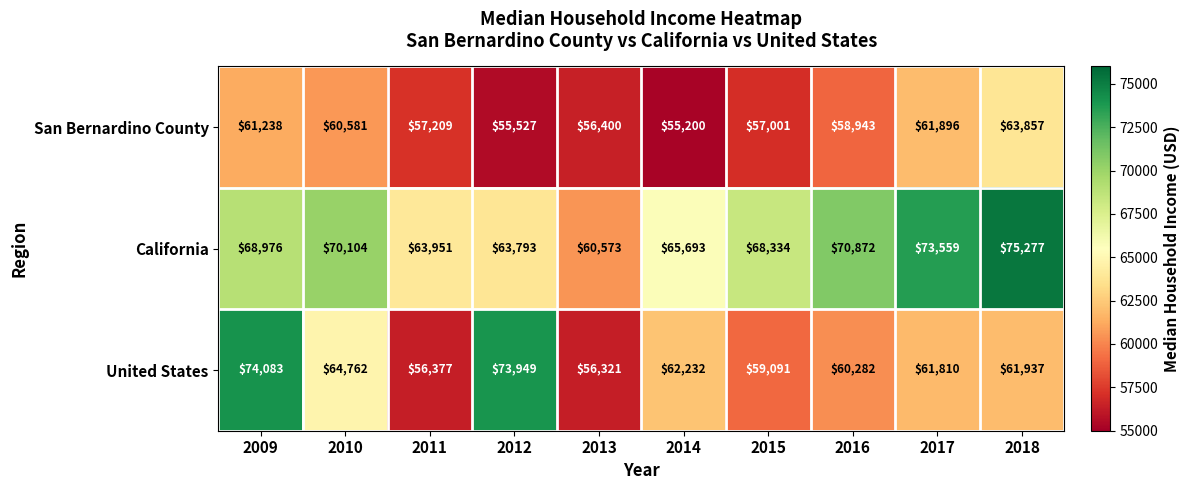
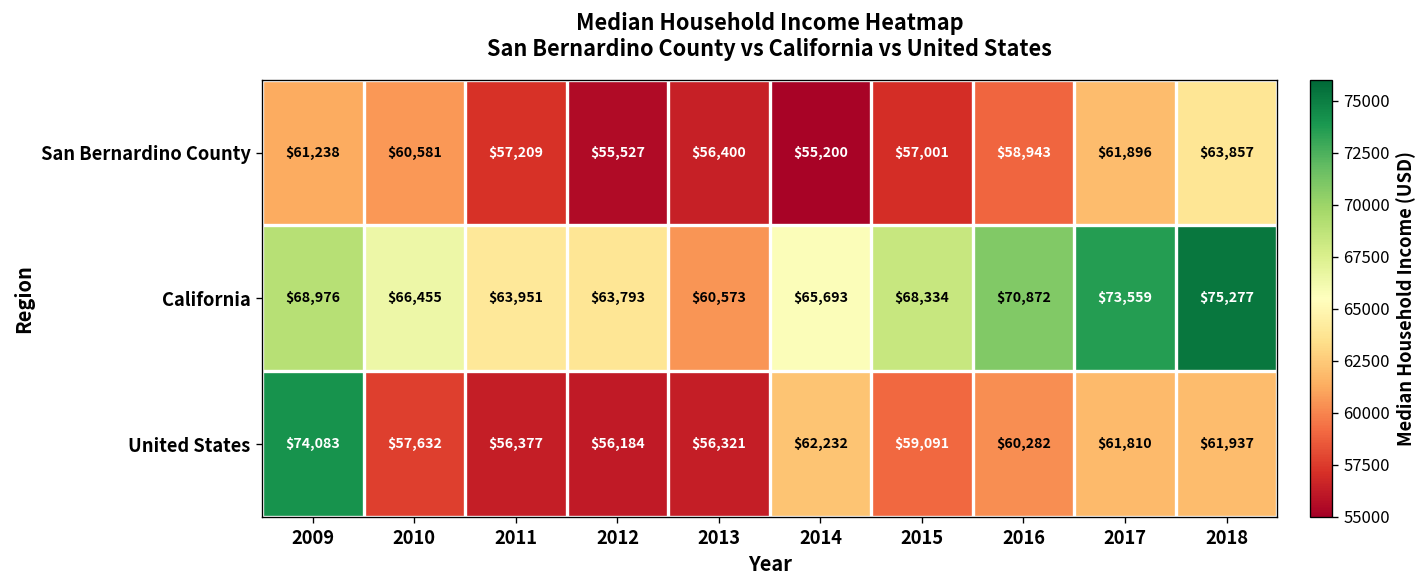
  {
    "San Bernardino County": {
      "2009": "$61,238",
      "2010": "$60,581",
      "2011": "$57,209",
      "2012": "$55,527",
      "2013": "$56,400",
      "2014": "$55,200",
      "2015": "$57,001",
      "2016": "$58,943",
      "2017": "$61,896",
      "2018": "$63,857"
    },
    "California": {
      "2009": "$68,976",
-     "2010": "$70,104",
+     "2010": "$66,455",
      "2011": "$63,951",
      "2012": "$63,793",
      "2013": "$60,573",
      "2014": "$65,693",
      "2015": "$68,334",
      "2016": "$70,872",
      "2017": "$73,559",
      "2018": "$75,277"
    },
    "United States": {
      "2009": "$74,083",
-     "2010": "$64,762",
+     "2010": "$57,632",
      "2011": "$56,377",
-     "2012": "$73,949",
+     "2012": "$56,184",
      "2013": "$56,321",
      "2014": "$62,232",
      "2015": "$59,091",
      "2016": "$60,282",
      "2017": "$61,810",
      "2018": "$61,937"
    }
  }
